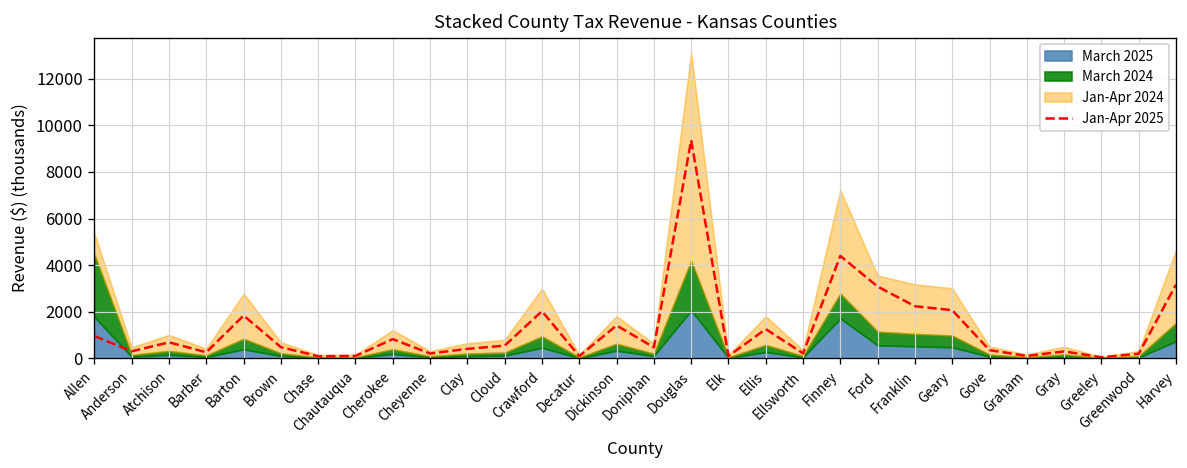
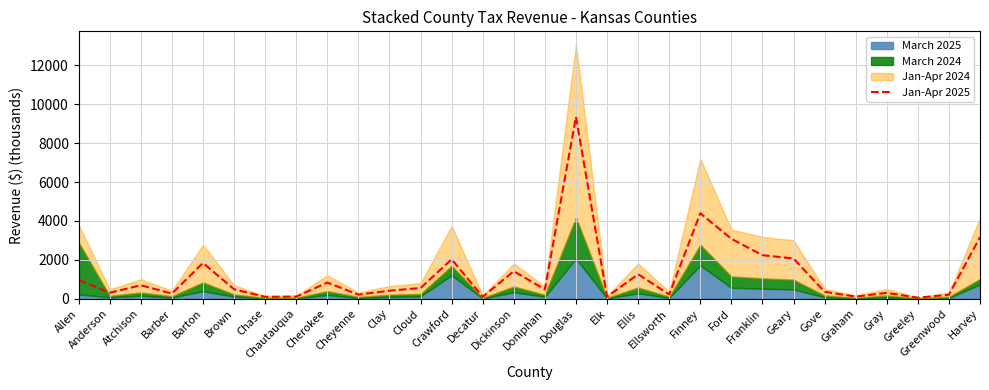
  {
    "March 2025": {
-     "Allen": 1800,
+     "Allen": 200,
      "Atchison": 200,
      "Barton": 400,
      "Cherokee": 200,
-     "Crawford": 500,
+     "Crawford": 1200,
      "Dickinson": 300,
      "Douglas": 2100,
      "Ellis": 300,
      "Finney": 1700,
      "Ford": 600,
      "Franklin": 500,
      "Geary": 500,
      "Harvey": 700
    },
    "Jan-Apr 2025": {
      "Allen": 1000,
      "Anderson": 300,
      "Atchison": 700,
      "Barber": 300,
      "Barton": 1800,
      "Brown": 500,
      "Cherokee": 800,
      "Clay": 400,
      "Cloud": 600,
      "Crawford": 2000,
      "Dickinson": 1400,
      "Doniphan": 500,
      "Douglas": 9400,
      "Ellis": 1300,
      "Finney": 4400,
      "Ford": 3100,
      "Franklin": 2200,
      "Geary": 2100,
      "Gove": 400,
      "Gray": 300,
      "Harvey": 3200
    },
    "March 2024": {
      "Allen": 2700,
      "Atchison": 200,
      "Barton": 400,
      "Cherokee": 200,
      "Crawford": 500,
      "Dickinson": 300,
      "Douglas": 2100,
      "Ellis": 300,
      "Finney": 1100,
      "Ford": 600,
      "Franklin": 500,
      "Geary": 500,
-     "Harvey": 800
+     "Harvey": 300
    },
    "Jan-Apr 2024": {
      "Allen": 900,
      "Anderson": 300,
      "Atchison": 700,
      "Barber": 300,
      "Barton": 1900,
      "Brown": 500,
      "Cherokee": 800,
      "Clay": 400,
      "Cloud": 600,
      "Crawford": 2100,
      "Dickinson": 1200,
      "Doniphan": 400,
      "Douglas": 8900,
      "Ellis": 1200,
      "Ellsworth": 300,
      "Finney": 4400,
      "Ford": 2400,
      "Franklin": 2100,
      "Geary": 2000,
      "Gove": 300,
      "Gray": 300,
      "Harvey": 3100
    }
  }
